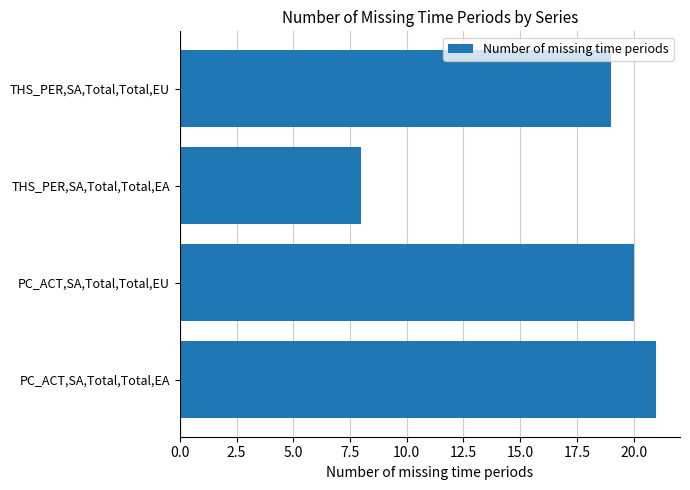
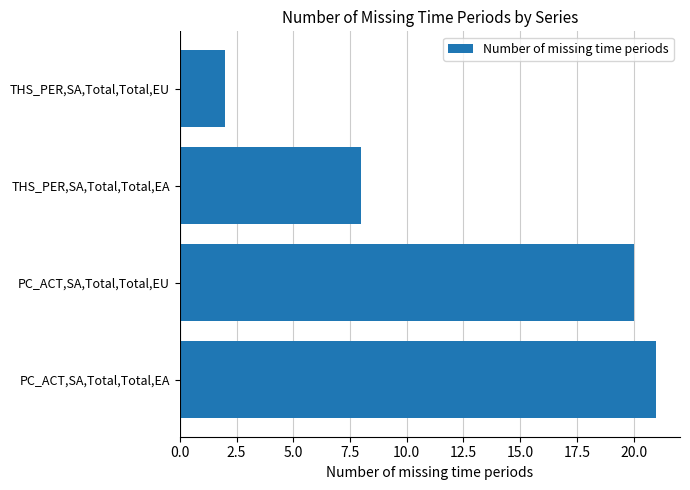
  {
-   "THS_PER,SA,Total,Total,EU": 19,
+   "THS_PER,SA,Total,Total,EU": 2,
    "THS_PER,SA,Total,Total,EA": 8,
    "PC_ACT,SA,Total,Total,EU": 20,
    "PC_ACT,SA,Total,Total,EA": 21
  }
